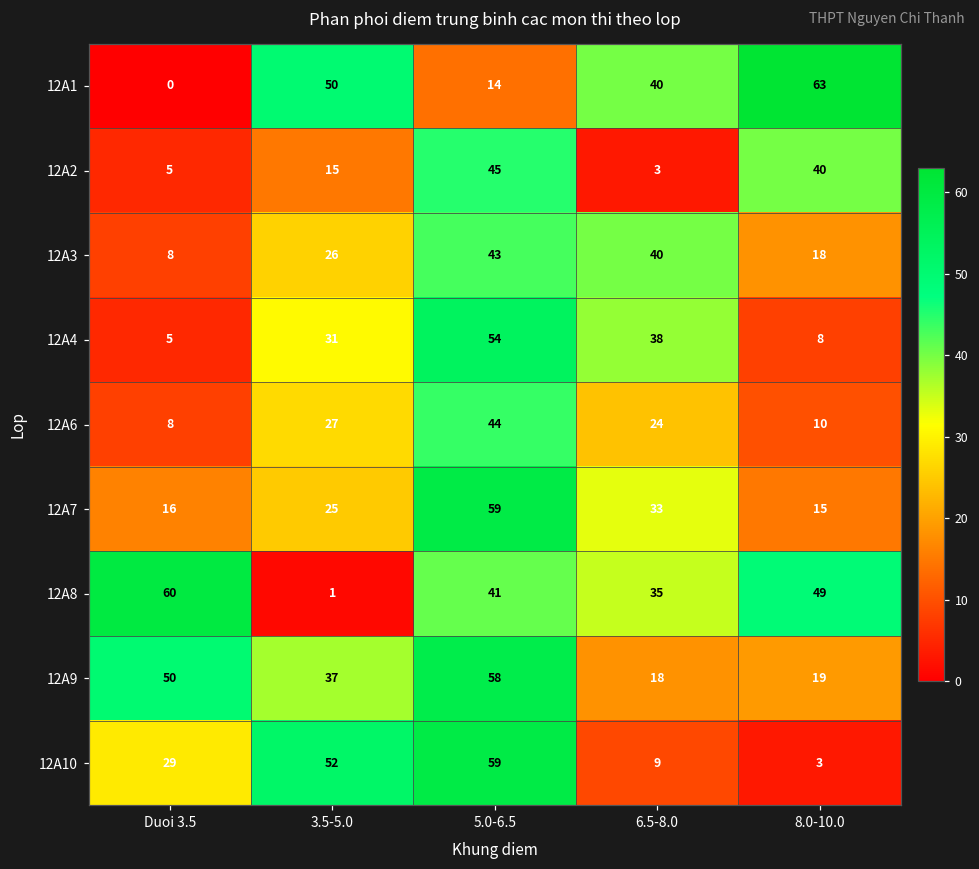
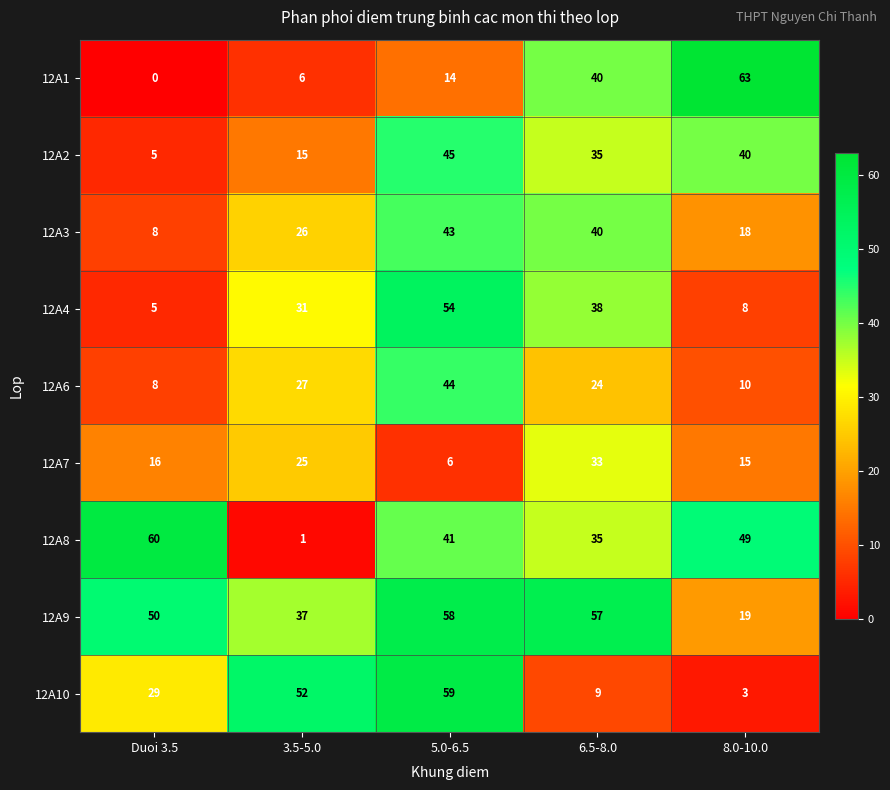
  {
    "12A1": {
      "Duoi 3.5": 0,
-     "3.5-5.0": 50,
+     "3.5-5.0": 6,
      "5.0-6.5": 14,
      "6.5-8.0": 40,
      "8.0-10.0": 63
    },
    "12A2": {
      "Duoi 3.5": 5,
      "3.5-5.0": 15,
      "5.0-6.5": 45,
-     "6.5-8.0": 3,
+     "6.5-8.0": 35,
      "8.0-10.0": 40
    },
    "12A3": {
      "Duoi 3.5": 8,
      "3.5-5.0": 26,
      "5.0-6.5": 43,
      "6.5-8.0": 40,
      "8.0-10.0": 18
    },
    "12A4": {
      "Duoi 3.5": 5,
      "3.5-5.0": 31,
      "5.0-6.5": 54,
      "6.5-8.0": 38,
      "8.0-10.0": 8
    },
    "12A6": {
      "Duoi 3.5": 8,
      "3.5-5.0": 27,
      "5.0-6.5": 44,
      "6.5-8.0": 24,
      "8.0-10.0": 10
    },
    "12A7": {
      "Duoi 3.5": 16,
      "3.5-5.0": 25,
-     "5.0-6.5": 59,
+     "5.0-6.5": 6,
      "6.5-8.0": 33,
      "8.0-10.0": 15
    },
    "12A8": {
      "Duoi 3.5": 60,
      "3.5-5.0": 1,
      "5.0-6.5": 41,
      "6.5-8.0": 35,
      "8.0-10.0": 49
    },
    "12A9": {
      "Duoi 3.5": 50,
      "3.5-5.0": 37,
      "5.0-6.5": 58,
-     "6.5-8.0": 18,
+     "6.5-8.0": 57,
      "8.0-10.0": 19
    },
    "12A10": {
      "Duoi 3.5": 29,
      "3.5-5.0": 52,
      "5.0-6.5": 59,
      "6.5-8.0": 9,
      "8.0-10.0": 3
    }
  }
